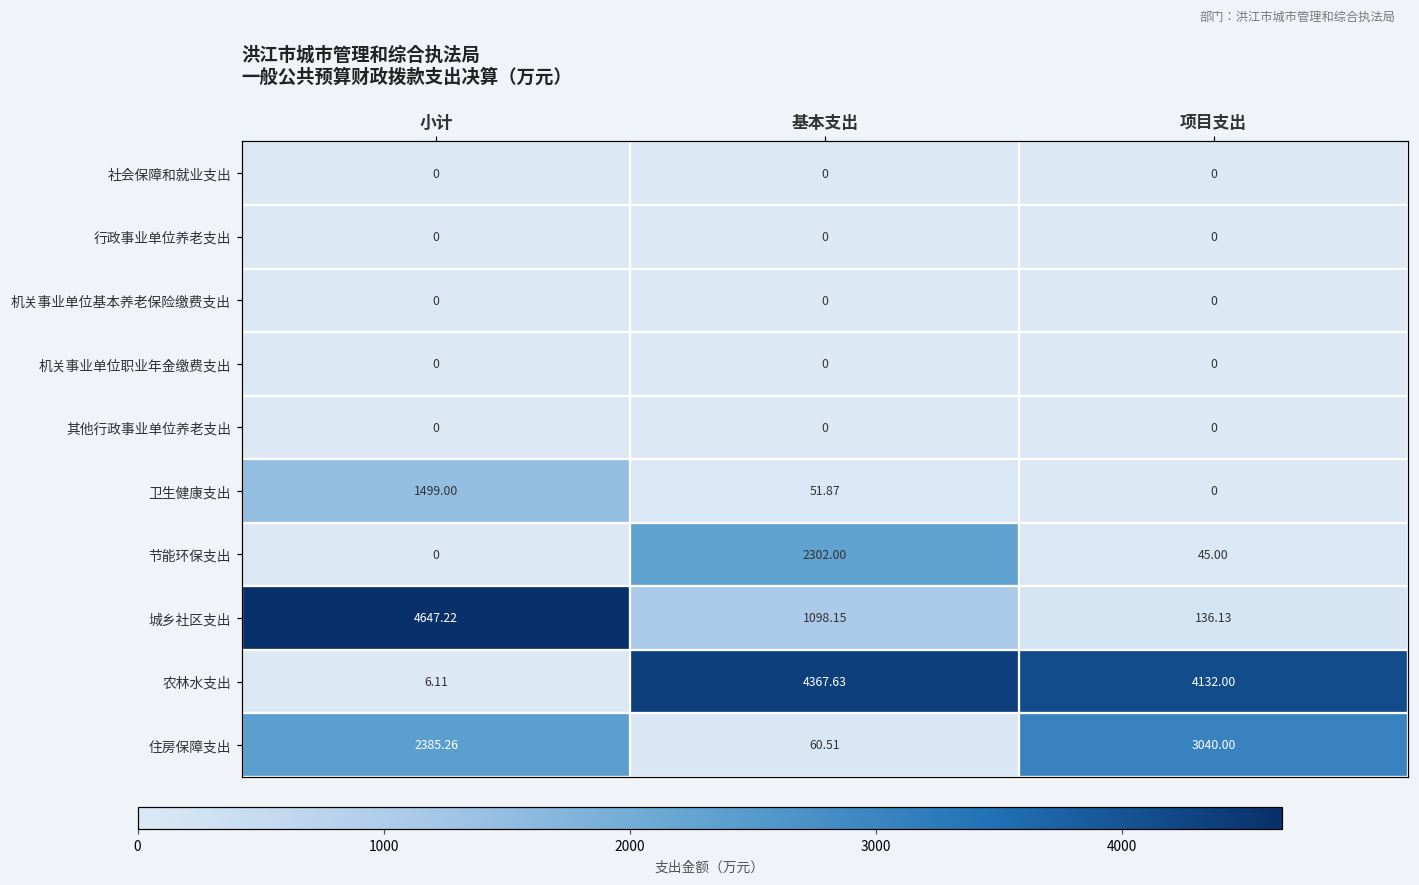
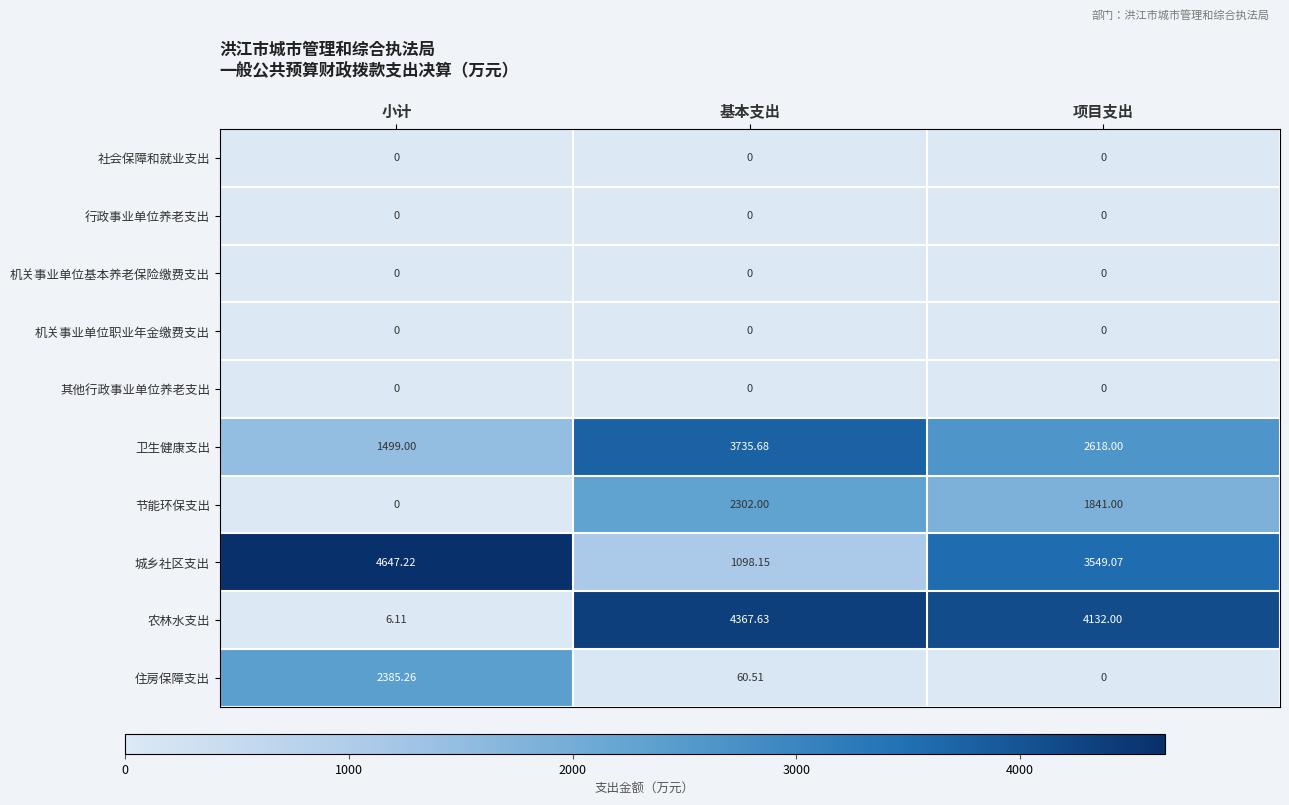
  {
    "社会保障和就业支出": {
      "小计": 0,
      "基本支出": 0,
      "项目支出": 0
    },
    "行政事业单位养老支出": {
      "小计": 0,
      "基本支出": 0,
      "项目支出": 0
    },
    "机关事业单位基本养老保险缴费支出": {
      "小计": 0,
      "基本支出": 0,
      "项目支出": 0
    },
    "机关事业单位职业年金缴费支出": {
      "小计": 0,
      "基本支出": 0,
      "项目支出": 0
    },
    "其他行政事业单位养老支出": {
      "小计": 0,
      "基本支出": 0,
      "项目支出": 0
    },
    "卫生健康支出": {
      "小计": 1499.00,
-     "基本支出": 51.87,
-     "项目支出": 0
+     "基本支出": 3735.68,
+     "项目支出": 2618.00
    },
    "节能环保支出": {
      "小计": 0,
      "基本支出": 2302.00,
-     "项目支出": 45.00
+     "项目支出": 1841.00
    },
    "城乡社区支出": {
      "小计": 4647.22,
      "基本支出": 1098.15,
-     "项目支出": 136.13
+     "项目支出": 3549.07
    },
    "农林水支出": {
      "小计": 6.11,
      "基本支出": 4367.63,
      "项目支出": 4132.00
    },
    "住房保障支出": {
      "小计": 2385.26,
      "基本支出": 60.51,
-     "项目支出": 3040.00
+     "项目支出": 0
    }
  }
